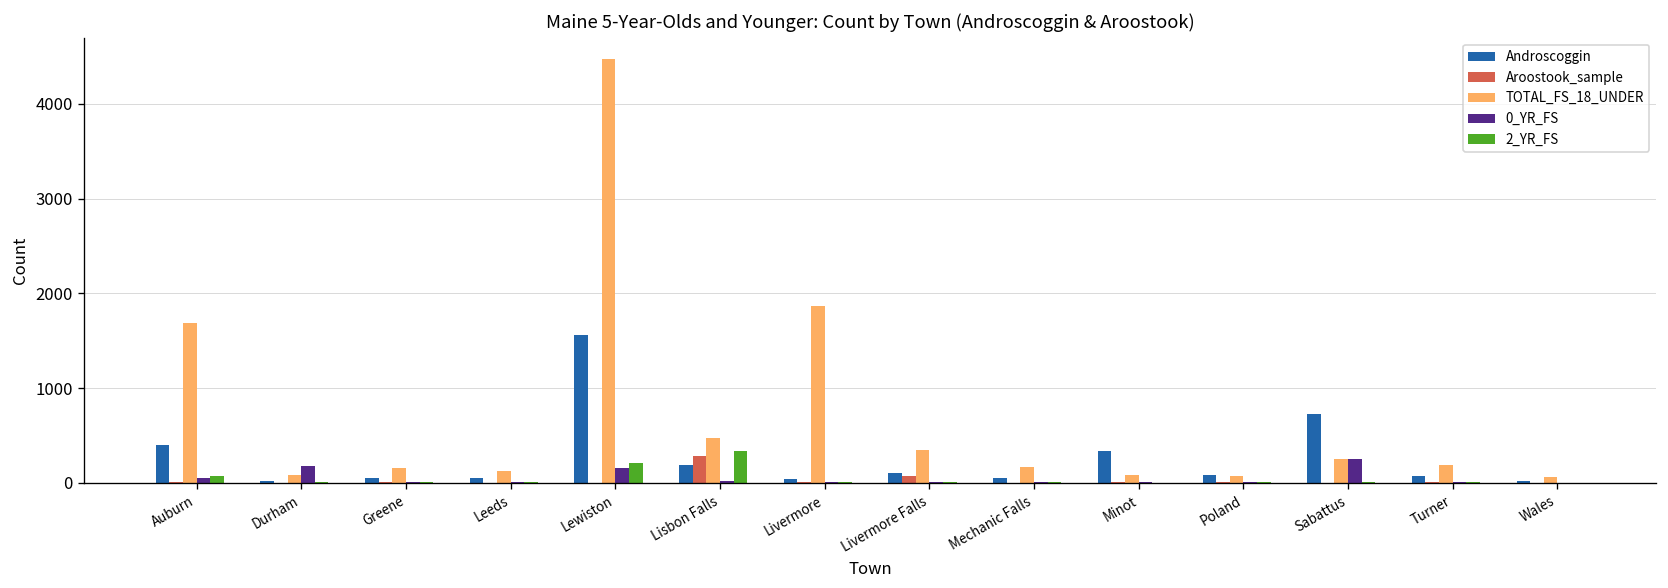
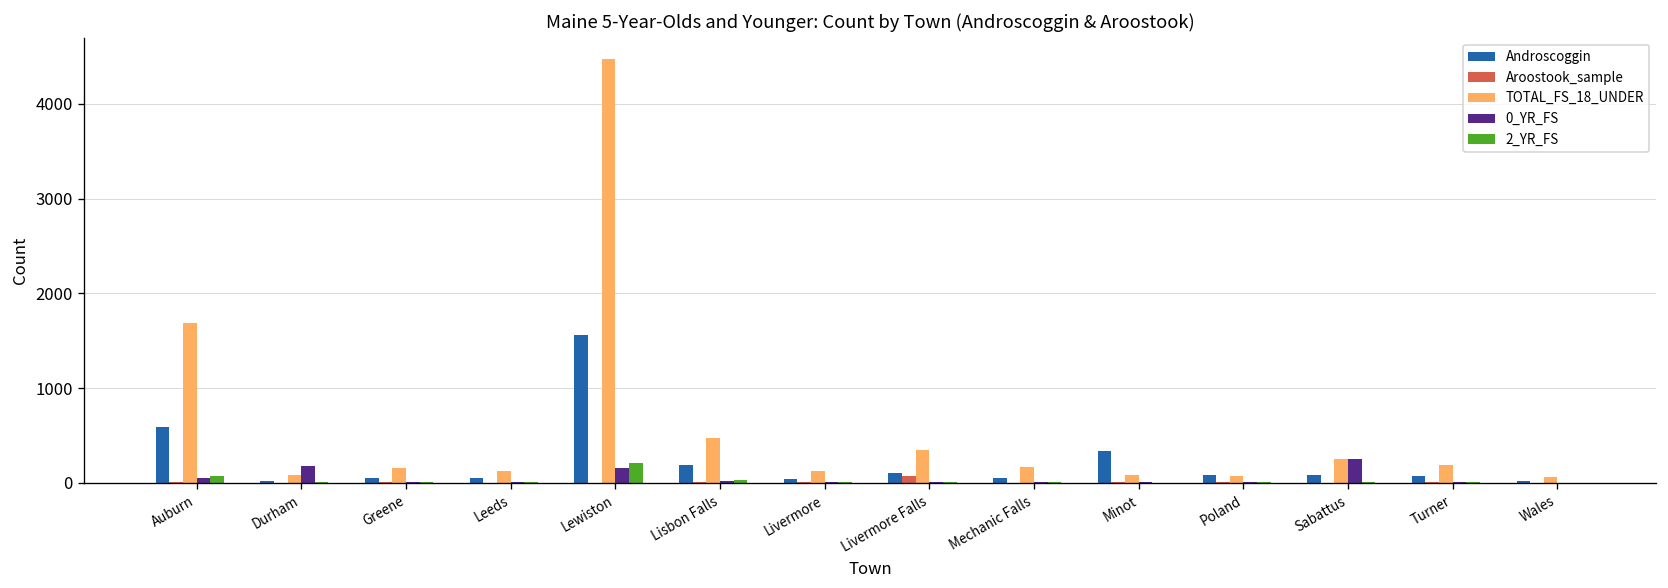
  {
    "Androscoggin": {
-     "Auburn": 400,
+     "Auburn": 600,
      "Greene": 100,
      "Leeds": 0,
      "Lewiston": 1600,
      "Lisbon Falls": 200,
      "Livermore": 0,
      "Livermore Falls": 100,
      "Mechanic Falls": 100,
      "Minot": 300,
      "Poland": 100,
-     "Sabattus": 700,
+     "Sabattus": 100,
      "Turner": 100
    },
    "Aroostook_sample": {
-     "Lisbon Falls": 300,
+     "Lisbon Falls": 0,
      "Livermore Falls": 100
    },
    "TOTAL_FS_18_UNDER": {
      "Auburn": 1700,
      "Durham": 100,
      "Greene": 200,
      "Leeds": 100,
      "Lewiston": 4500,
      "Lisbon Falls": 500,
-     "Livermore": 1900,
+     "Livermore": 100,
      "Livermore Falls": 300,
      "Mechanic Falls": 200,
      "Minot": 100,
      "Poland": 100,
      "Sabattus": 200,
      "Turner": 200,
      "Wales": 100
    },
    "0_YR_FS": {
      "Auburn": 100,
      "Durham": 200,
      "Lewiston": 200,
      "Sabattus": 300
    },
    "2_YR_FS": {
      "Auburn": 100,
      "Lewiston": 200,
-     "Lisbon Falls": 300
+     "Lisbon Falls": 0
    }
  }
